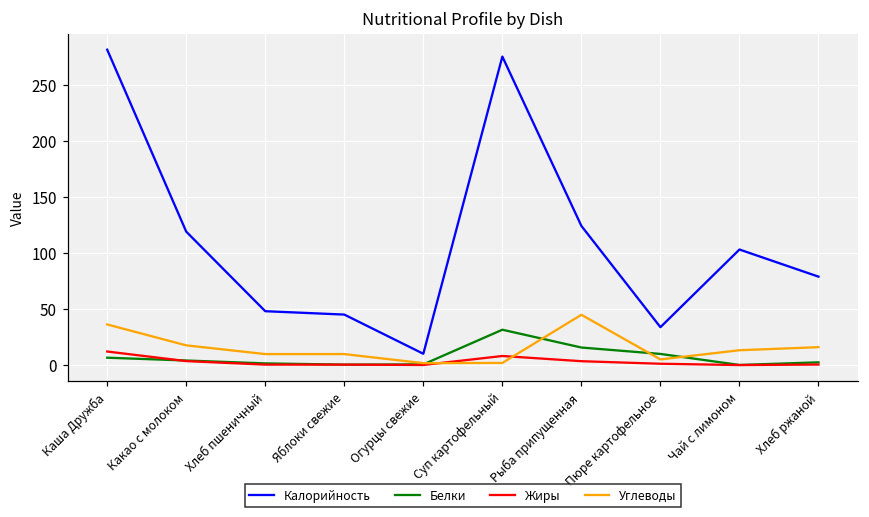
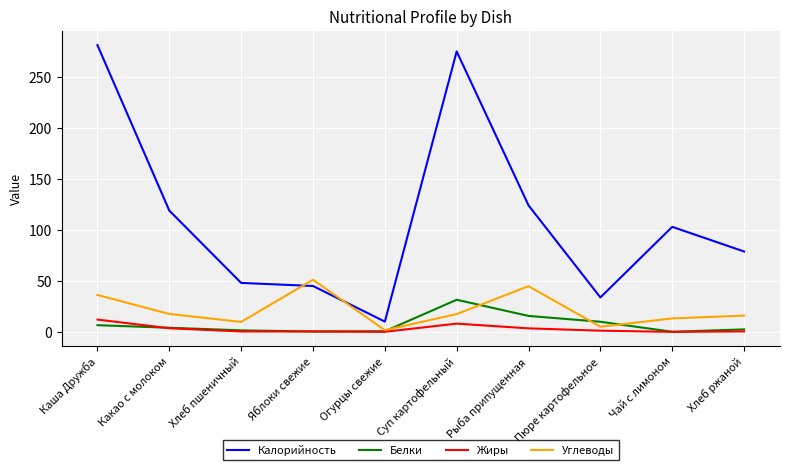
  {
    "Калорийность": {
      "Каша Дружба": 281,
      "Какао с молоком": 119,
      "Хлеб пшеничный": 48,
      "Яблоки свежие": 45,
      "Огурцы свежие": 10,
      "Суп картофельный": 275,
      "Рыба припущенная": 124,
      "Пюре картофельное": 34,
      "Чай с лимоном": 103,
      "Хлеб ржаной": 79
    },
    "Белки": {
      "Каша Дружба": 7,
      "Суп картофельный": 32,
      "Рыба припущенная": 16,
      "Пюре картофельное": 10
    },
    "Жиры": {
      "Каша Дружба": 12,
      "Суп картофельный": 8,
      "Рыба припущенная": 3,
      "Пюре картофельное": 1
    },
    "Углеводы": {
      "Каша Дружба": 36,
      "Какао с молоком": 18,
      "Хлеб пшеничный": 10,
-     "Яблоки свежие": 10,
-     "Суп картофельный": 2,
+     "Яблоки свежие": 51,
+     "Суп картофельный": 17,
      "Рыба припущенная": 45,
      "Пюре картофельное": 5,
      "Чай с лимоном": 13,
      "Хлеб ржаной": 16
    }
  }
